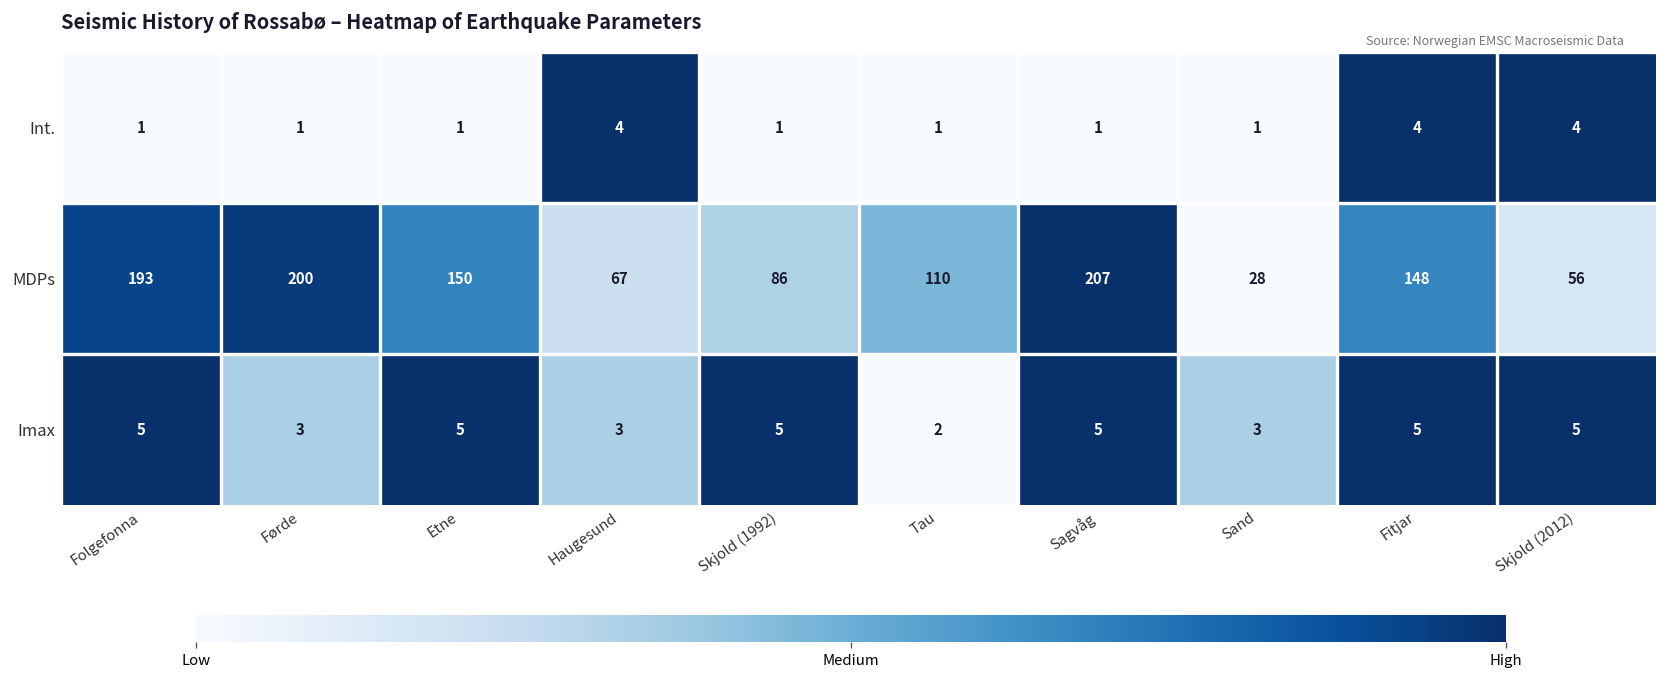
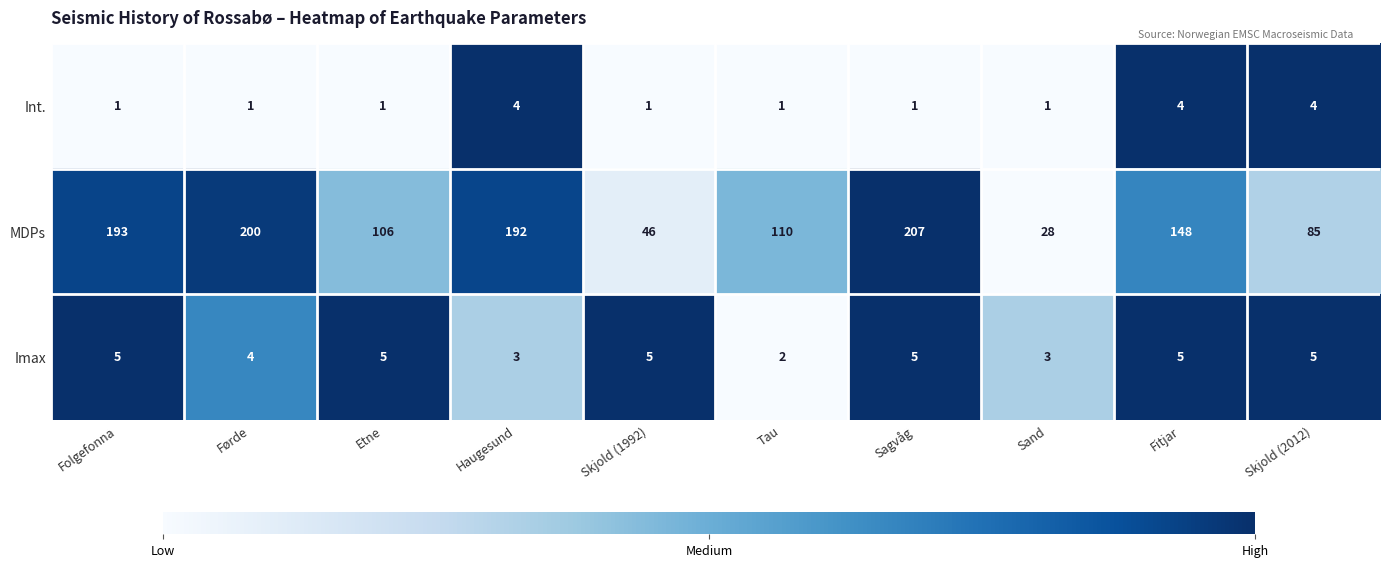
  {
    "Int.": {
      "Folgefonna": 1,
      "Førde": 1,
      "Etne": 1,
      "Haugesund": 4,
      "Skjold (1992)": 1,
      "Tau": 1,
      "Sagvåg": 1,
      "Sand": 1,
      "Fitjar": 4,
      "Skjold (2012)": 4
    },
    "MDPs": {
      "Folgefonna": 193,
      "Førde": 200,
-     "Etne": 150,
-     "Haugesund": 67,
-     "Skjold (1992)": 86,
+     "Etne": 106,
+     "Haugesund": 192,
+     "Skjold (1992)": 46,
      "Tau": 110,
      "Sagvåg": 207,
      "Sand": 28,
      "Fitjar": 148,
-     "Skjold (2012)": 56
+     "Skjold (2012)": 85
    },
    "Imax": {
      "Folgefonna": 5,
-     "Førde": 3,
+     "Førde": 4,
      "Etne": 5,
      "Haugesund": 3,
      "Skjold (1992)": 5,
      "Tau": 2,
      "Sagvåg": 5,
      "Sand": 3,
      "Fitjar": 5,
      "Skjold (2012)": 5
    }
  }
